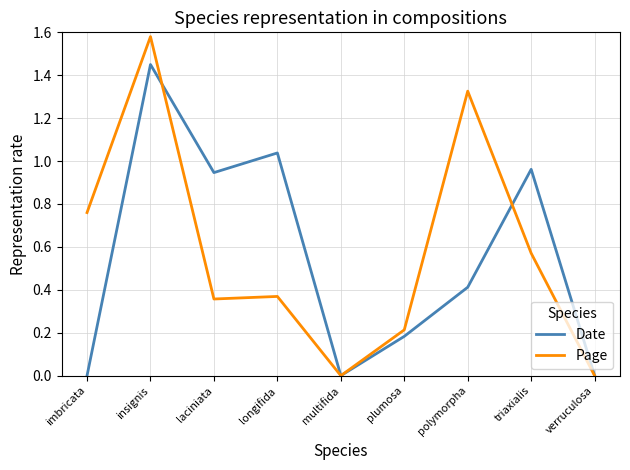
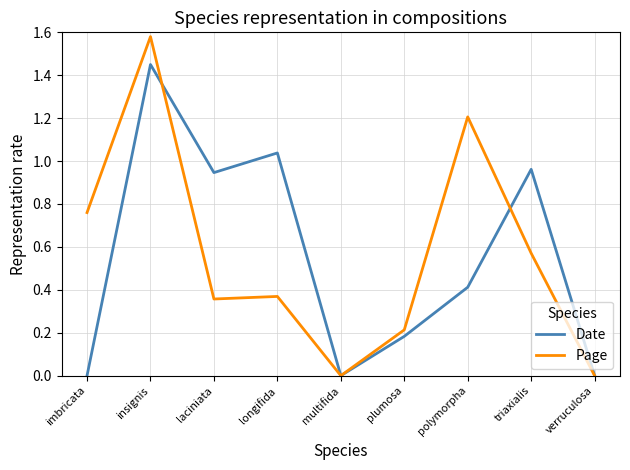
  {
    "Date": {
      "imbricata": 0.00,
      "insignis": 1.45,
      "laciniata": 0.95,
      "longifida": 1.04,
      "plumosa": 0.18,
      "polymorpha": 0.41,
      "triaxialis": 0.96
    },
    "Page": {
      "imbricata": 0.76,
      "insignis": 1.58,
      "laciniata": 0.36,
      "longifida": 0.37,
      "plumosa": 0.21,
-     "polymorpha": 1.33,
+     "polymorpha": 1.21,
      "triaxialis": 0.57
    }
  }
